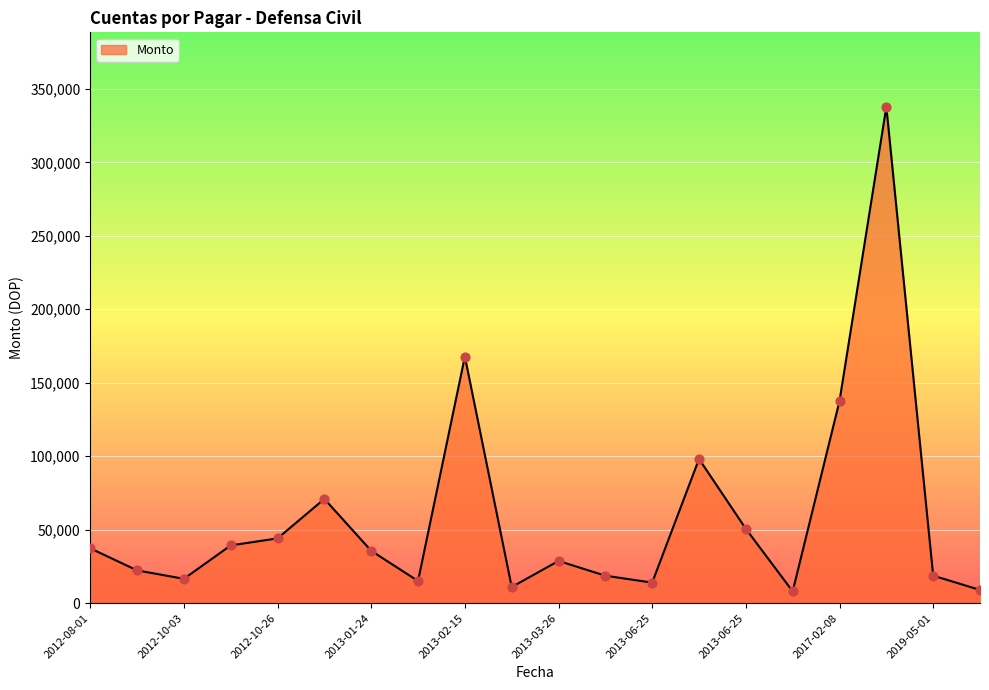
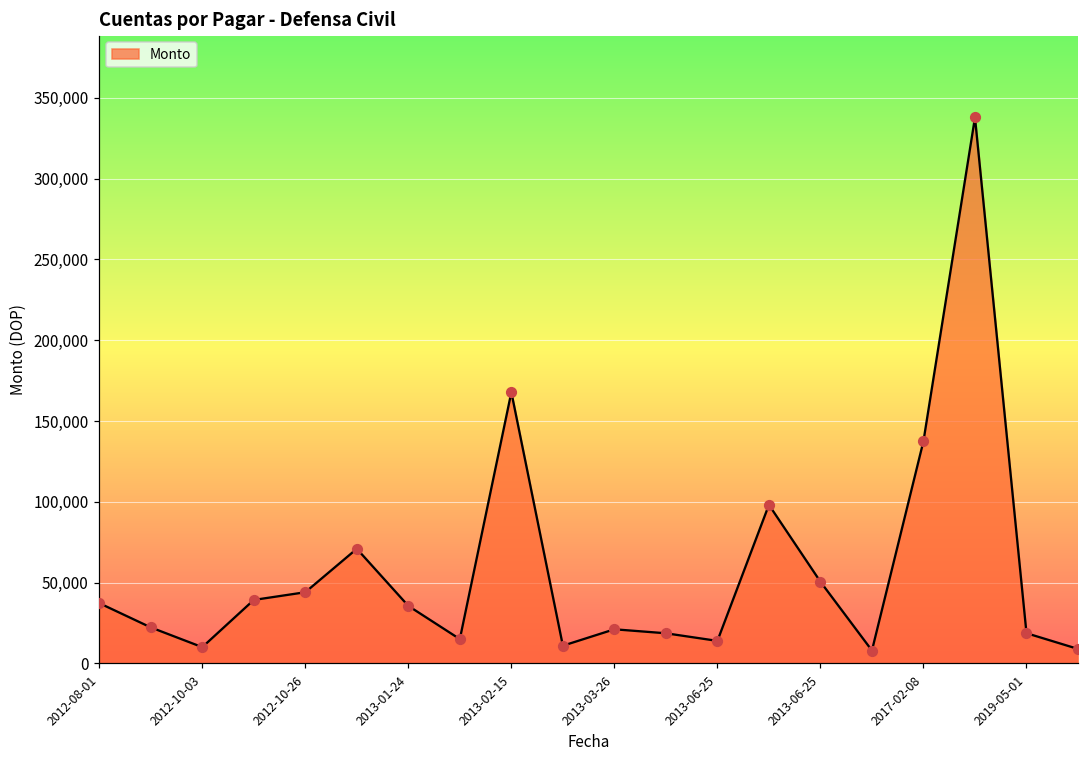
  {
-   "2012-10-03": "17,000",
+   "2012-10-03": "10,000",
    "2013-01-24": "36,000",
    "2013-02-15": "168,000",
-   "2013-03-26": "29,000",
+   "2013-03-26": "21,000",
    "2019-05-01": "19,000"
  }
